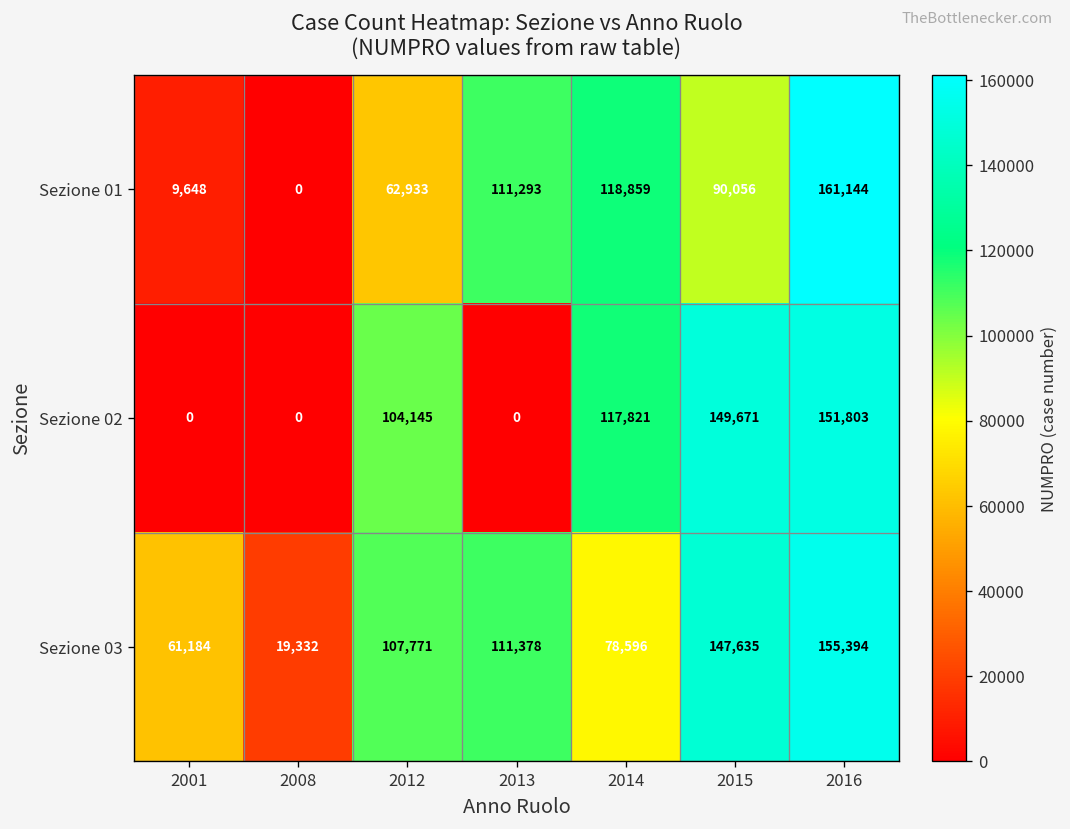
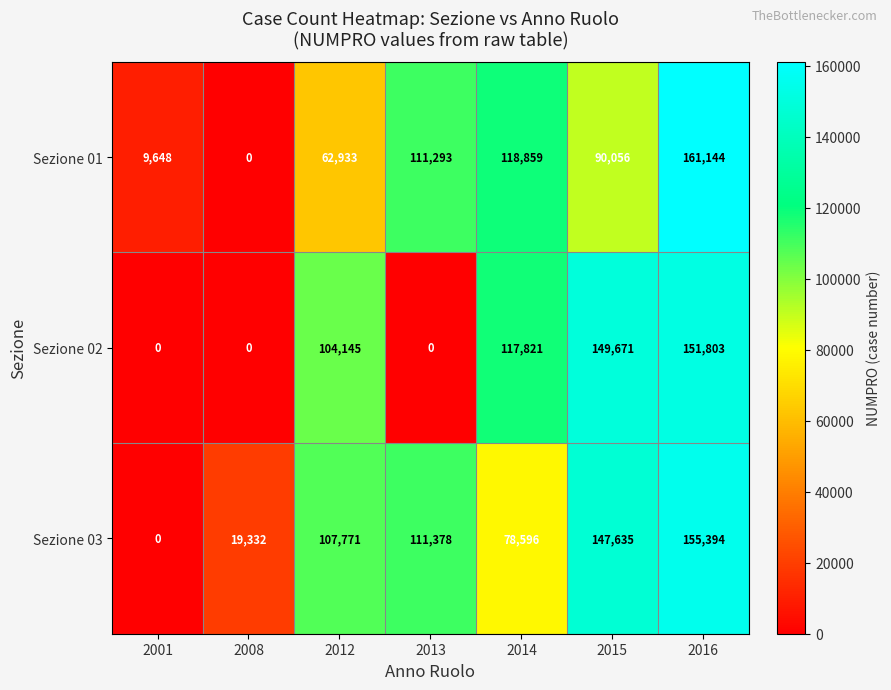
  {
    "Sezione 01": {
      "2001": "9,648",
      "2008": "0",
      "2012": "62,933",
      "2013": "111,293",
      "2014": "118,859",
      "2015": "90,056",
      "2016": "161,144"
    },
    "Sezione 02": {
      "2001": "0",
      "2008": "0",
      "2012": "104,145",
      "2013": "0",
      "2014": "117,821",
      "2015": "149,671",
      "2016": "151,803"
    },
    "Sezione 03": {
-     "2001": "61,184",
+     "2001": "0",
      "2008": "19,332",
      "2012": "107,771",
      "2013": "111,378",
      "2014": "78,596",
      "2015": "147,635",
      "2016": "155,394"
    }
  }
